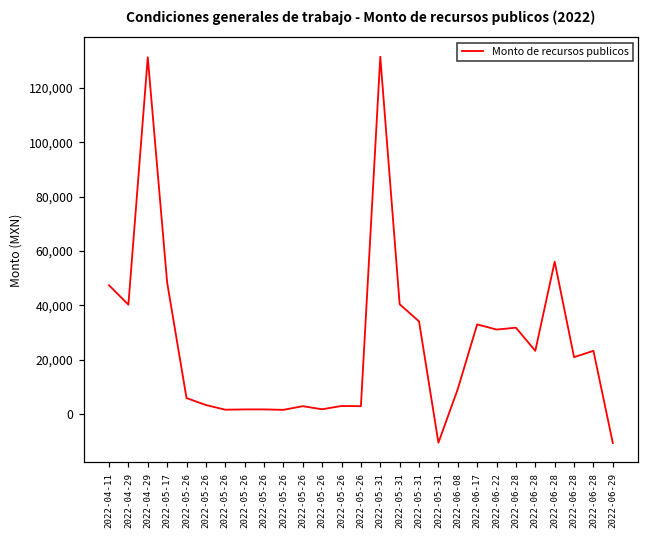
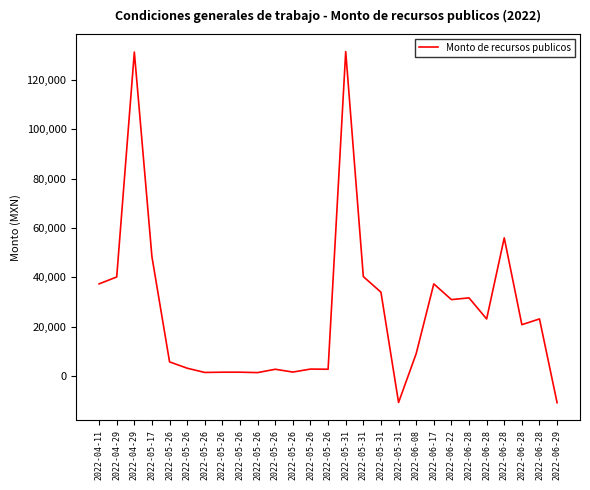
  {
-   "2022-04-11": "47,000",
+   "2022-04-11": "37,000",
    "2022-05-17": "48,000",
    "2022-06-08": "9,000",
-   "2022-06-17": "33,000",
+   "2022-06-17": "37,000",
    "2022-06-22": "31,000",
    "2022-06-29": "-11,000"
  }
